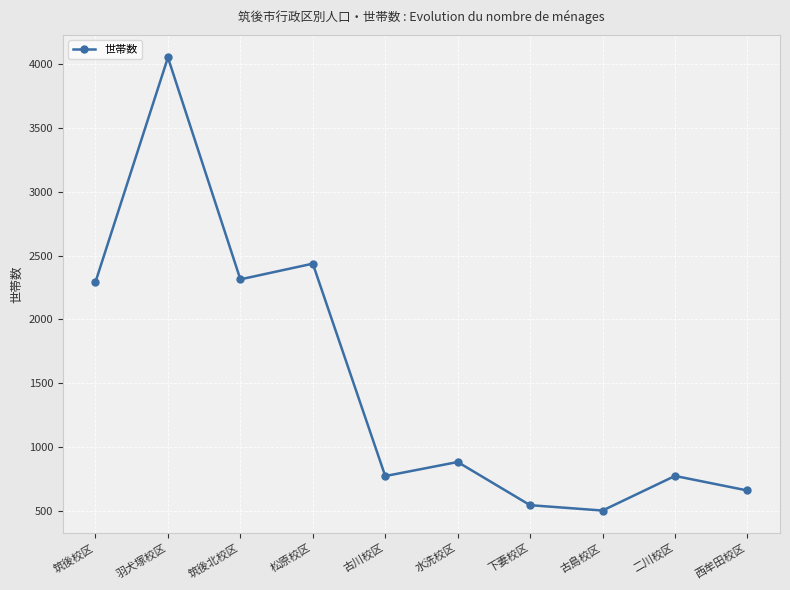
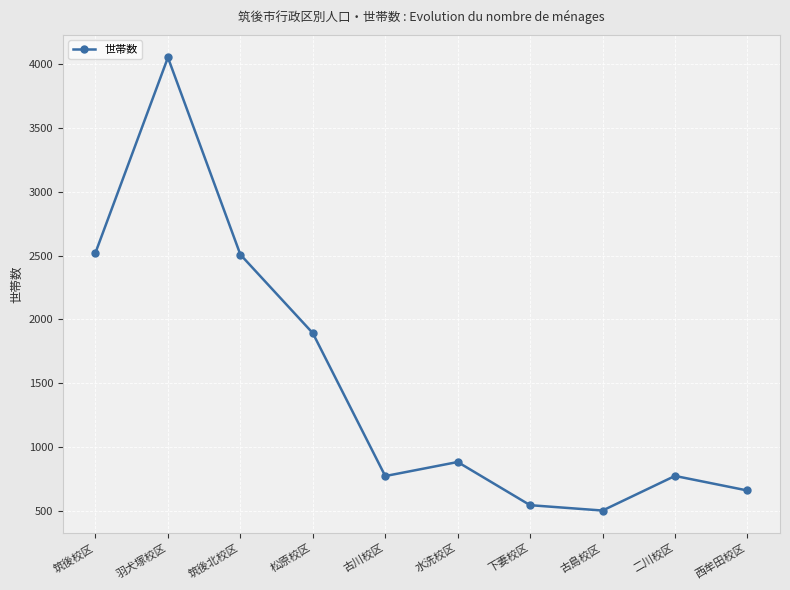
  {
-   "筑後校区": 2290,
+   "筑後校区": 2520,
    "羽犬塚校区": 4050,
-   "筑後北校区": 2310,
-   "松原校区": 2440,
+   "筑後北校区": 2510,
+   "松原校区": 1890,
    "古川校区": 770,
    "水洗校区": 880,
    "下妻校区": 550,
    "古島校区": 500,
    "二川校区": 780,
    "西牟田校区": 660
  }
